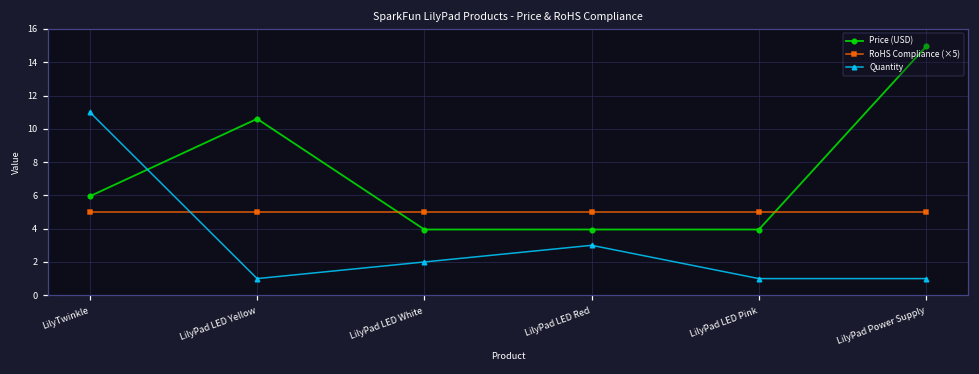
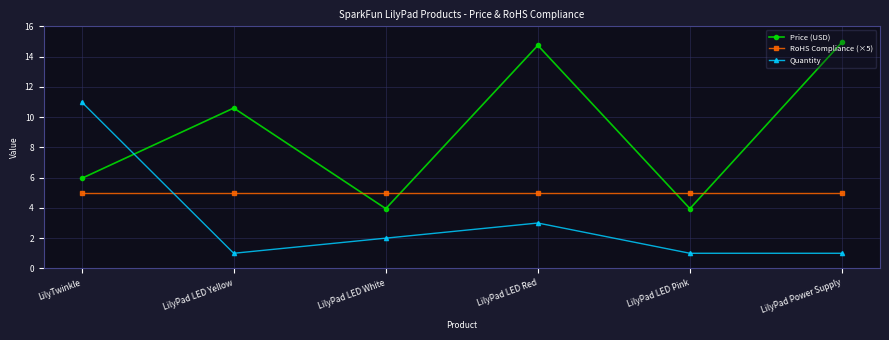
  {
    "Price (USD)": {
      "LilyTwinkle": 6.0,
      "LilyPad LED Yellow": 10.6,
      "LilyPad LED White": 4.0,
-     "LilyPad LED Red": 4.0,
+     "LilyPad LED Red": 14.7,
      "LilyPad LED Pink": 4.0
    },
    "RoHS Compliance (×5)": {
      "LilyTwinkle": 5.0,
      "LilyPad LED Yellow": 5.0,
      "LilyPad LED White": 5.0,
      "LilyPad LED Red": 5.0,
      "LilyPad LED Pink": 5.0,
      "LilyPad Power Supply": 5.0
    },
    "Quantity": {
      "LilyTwinkle": 11.0,
      "LilyPad LED Yellow": 1.0,
      "LilyPad LED White": 2.0,
      "LilyPad LED Red": 3.0,
      "LilyPad LED Pink": 1.0,
      "LilyPad Power Supply": 1.0
    }
  }
